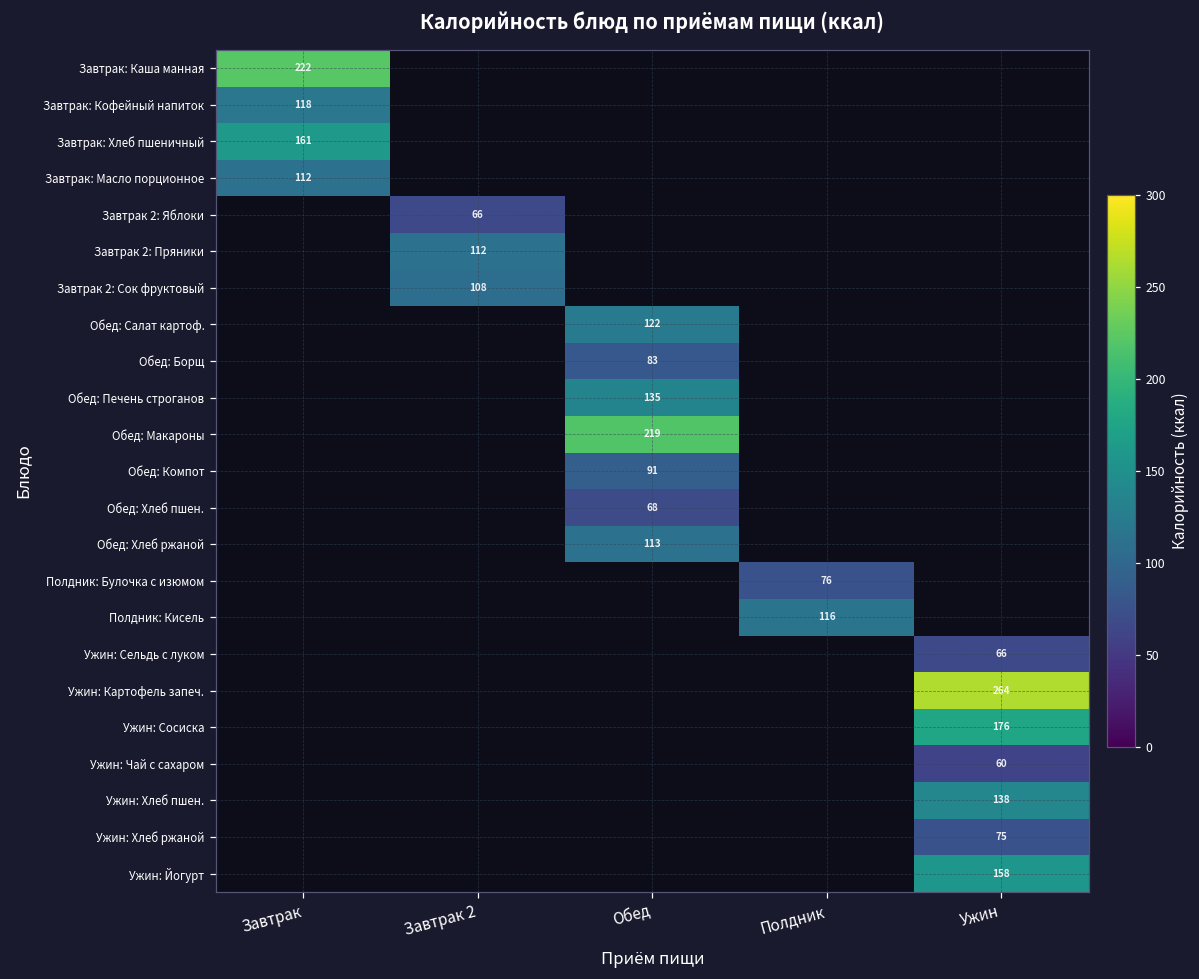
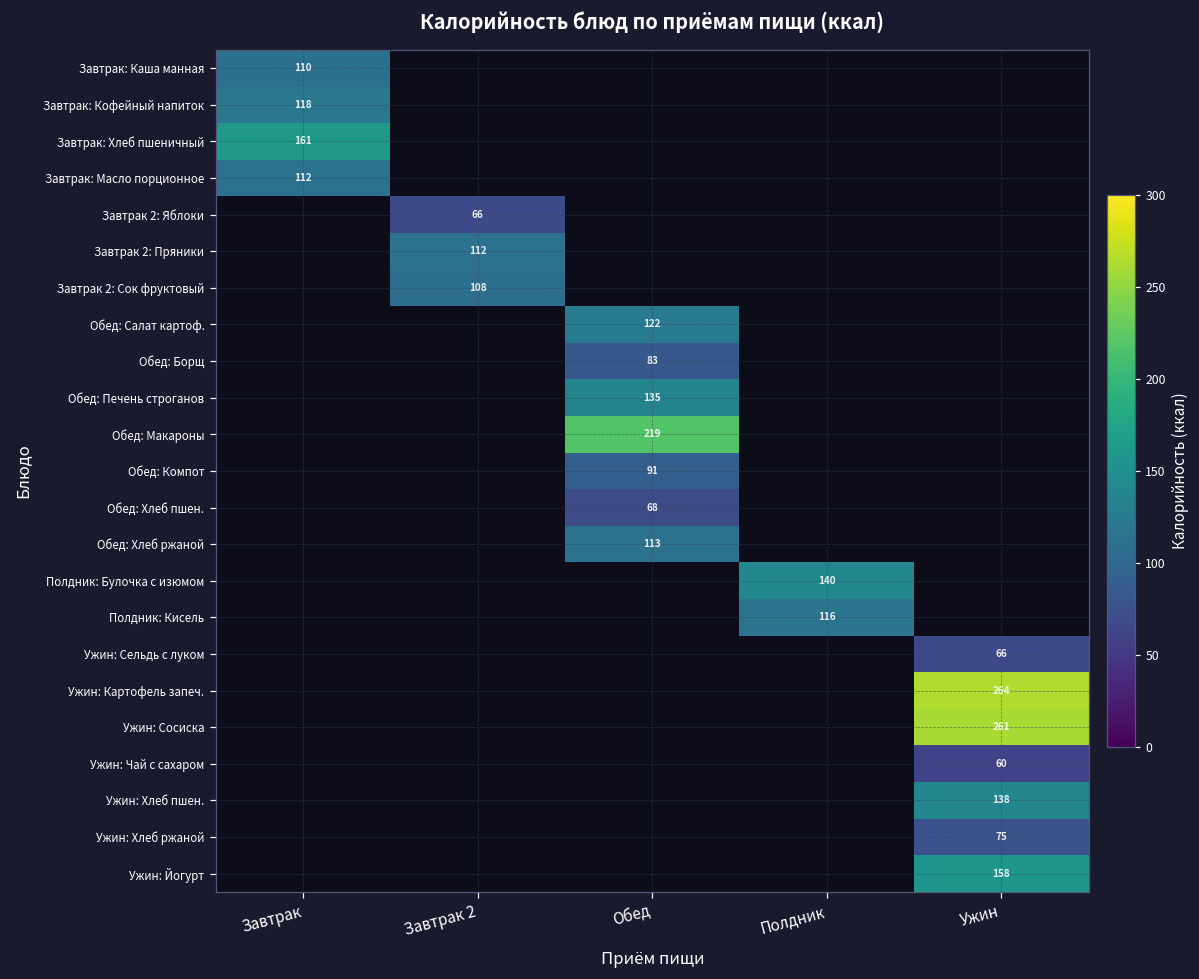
  {
    "Завтрак: Каша манная": {
-     "Завтрак": 222
+     "Завтрак": 110
    },
    "Завтрак: Кофейный напиток": {
      "Завтрак": 118
    },
    "Завтрак: Хлеб пшеничный": {
      "Завтрак": 161
    },
    "Завтрак: Масло порционное": {
      "Завтрак": 112
    },
    "Завтрак 2: Яблоки": {
      "Завтрак 2": 66
    },
    "Завтрак 2: Пряники": {
      "Завтрак 2": 112
    },
    "Завтрак 2: Сок фруктовый": {
      "Завтрак 2": 108
    },
    "Обед: Салат картоф.": {
      "Обед": 122
    },
    "Обед: Борщ": {
      "Обед": 83
    },
    "Обед: Печень строганов": {
      "Обед": 135
    },
    "Обед: Макароны": {
      "Обед": 219
    },
    "Обед: Компот": {
      "Обед": 91
    },
    "Обед: Хлеб пшен.": {
      "Обед": 68
    },
    "Обед: Хлеб ржаной": {
      "Обед": 113
    },
    "Полдник: Булочка с изюмом": {
-     "Полдник": 76
+     "Полдник": 140
    },
    "Полдник: Кисель": {
      "Полдник": 116
    },
    "Ужин: Сельдь с луком": {
      "Ужин": 66
    },
    "Ужин: Картофель запеч.": {
      "Ужин": 264
    },
    "Ужин: Сосиска": {
-     "Ужин": 176
+     "Ужин": 261
    },
    "Ужин: Чай с сахаром": {
      "Ужин": 60
    },
    "Ужин: Хлеб пшен.": {
      "Ужин": 138
    },
    "Ужин: Хлеб ржаной": {
      "Ужин": 75
    },
    "Ужин: Йогурт": {
      "Ужин": 158
    }
  }
